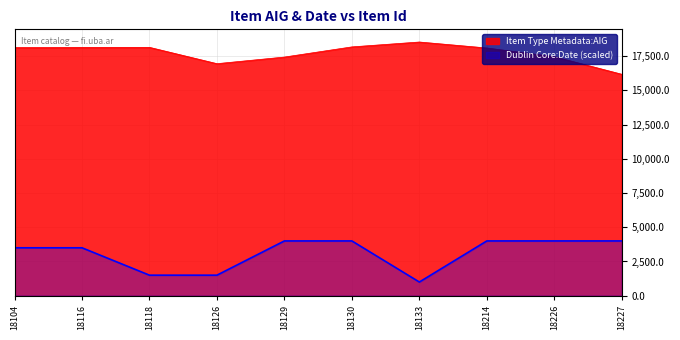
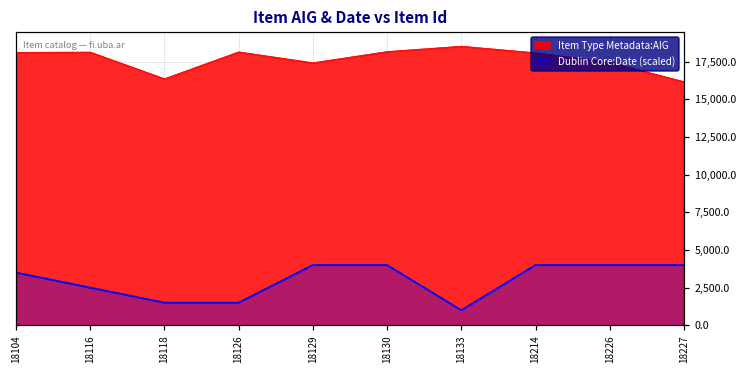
  {
    "Item Type Metadata:AIG": {
      "18104": "18,100",
      "18116": "18,100",
-     "18118": "18,100",
-     "18126": "16,900",
+     "18118": "16,400",
+     "18126": "18,100",
      "18129": "17,400",
      "18130": "18,200",
      "18133": "18,500",
      "18227": "16,200"
    },
    "Dublin Core:Date (scaled)": {
      "18104": "3,500",
-     "18116": "3,500",
+     "18116": "2,500",
      "18118": "1,500",
      "18126": "1,500",
      "18129": "4,000",
      "18130": "4,000",
      "18133": "1,000",
      "18214": "4,000",
      "18226": "4,000",
      "18227": "4,000"
    }
  }
